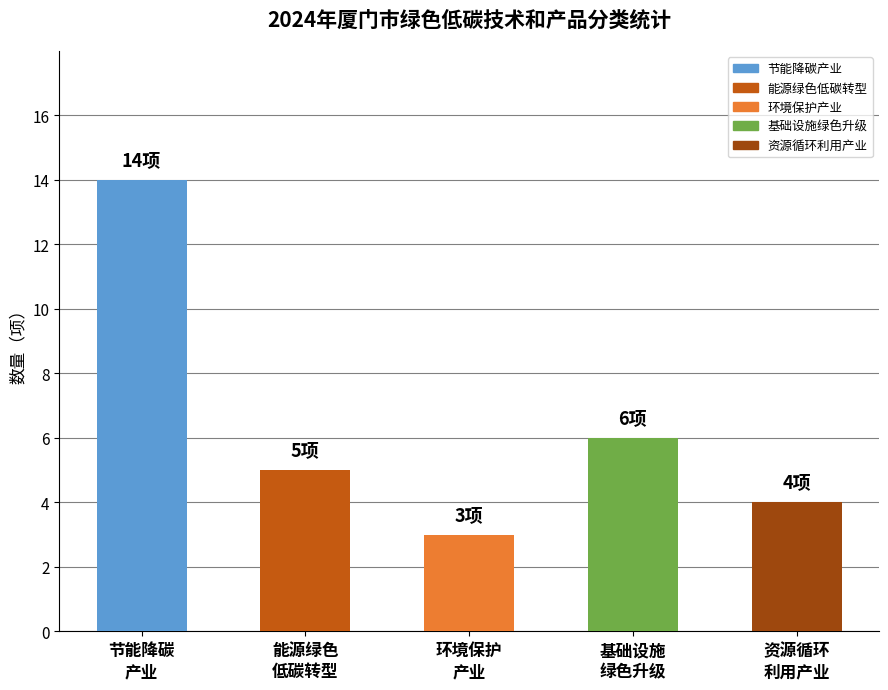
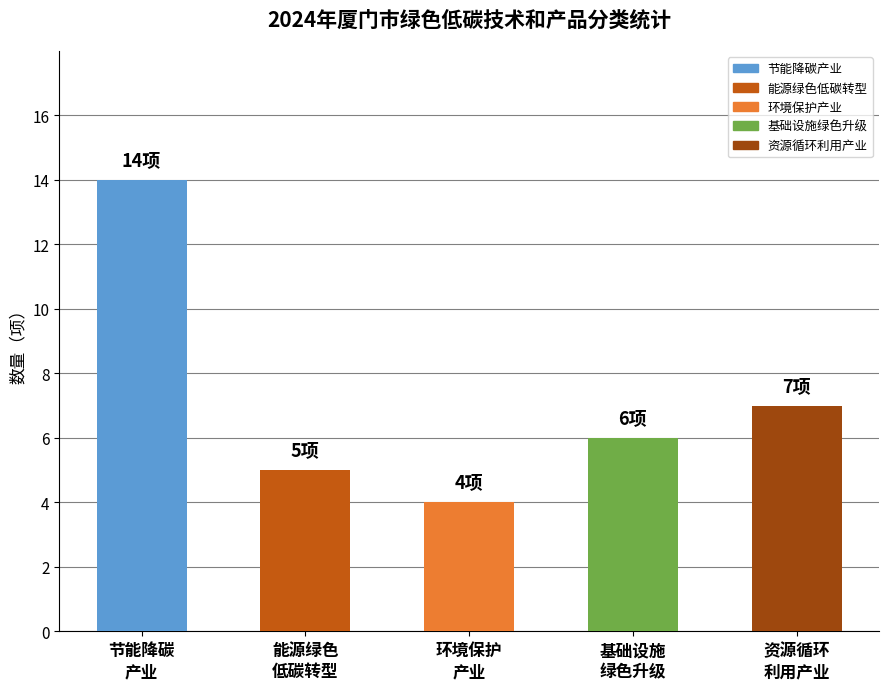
  {
    "节能降碳 产业": "14项",
    "能源绿色 低碳转型": "5项",
-   "环境保护 产业": "3项",
+   "环境保护 产业": "4项",
    "基础设施 绿色升级": "6项",
-   "资源循环 利用产业": "4项"
+   "资源循环 利用产业": "7项"
  }
